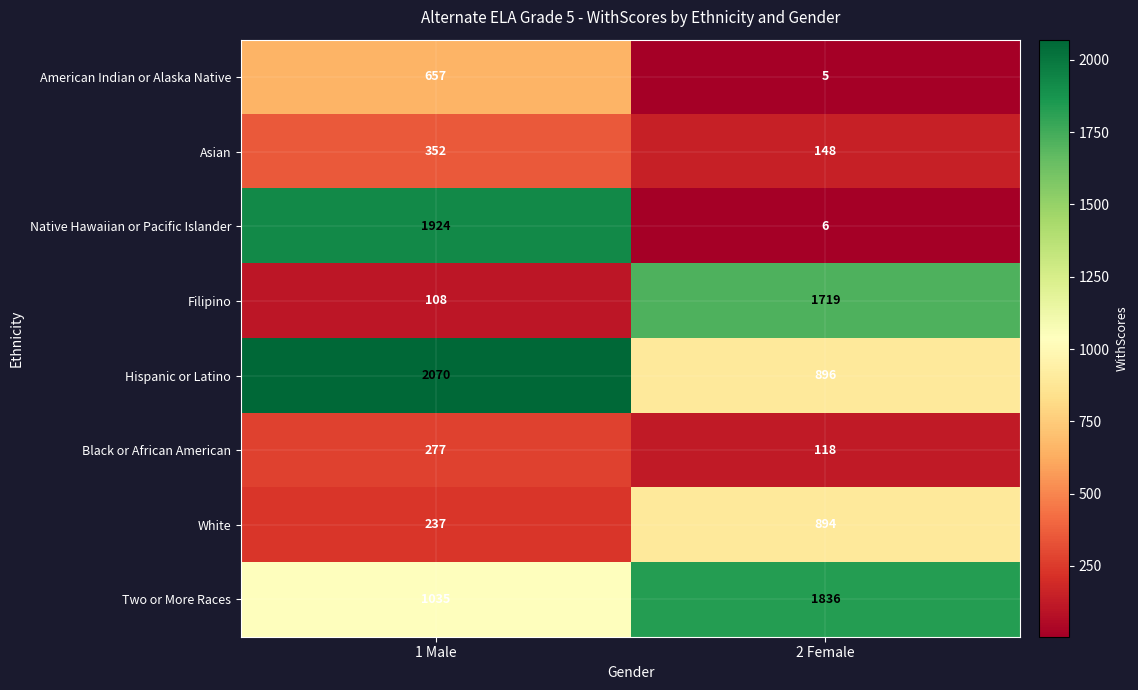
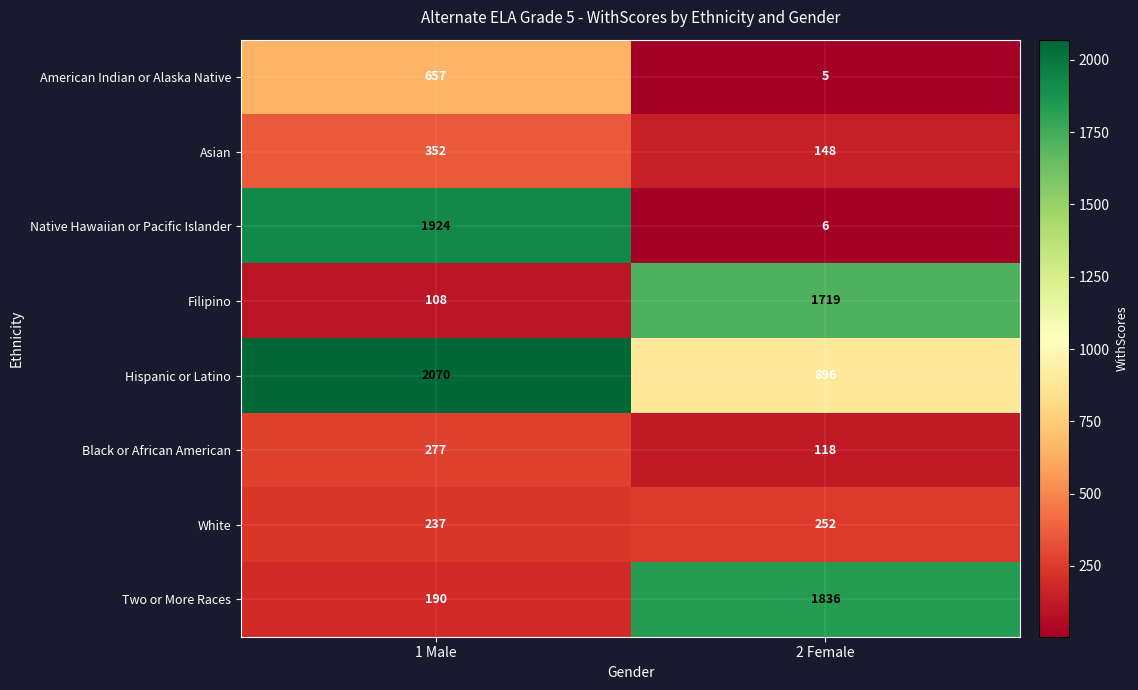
  {
    "American Indian or Alaska Native": {
      "1 Male": 657,
      "2 Female": 5
    },
    "Asian": {
      "1 Male": 352,
      "2 Female": 148
    },
    "Native Hawaiian or Pacific Islander": {
      "1 Male": 1924,
      "2 Female": 6
    },
    "Filipino": {
      "1 Male": 108,
      "2 Female": 1719
    },
    "Hispanic or Latino": {
      "1 Male": 2070,
      "2 Female": 896
    },
    "Black or African American": {
      "1 Male": 277,
      "2 Female": 118
    },
    "White": {
      "1 Male": 237,
-     "2 Female": 894
+     "2 Female": 252
    },
    "Two or More Races": {
-     "1 Male": 1035,
+     "1 Male": 190,
      "2 Female": 1836
    }
  }
